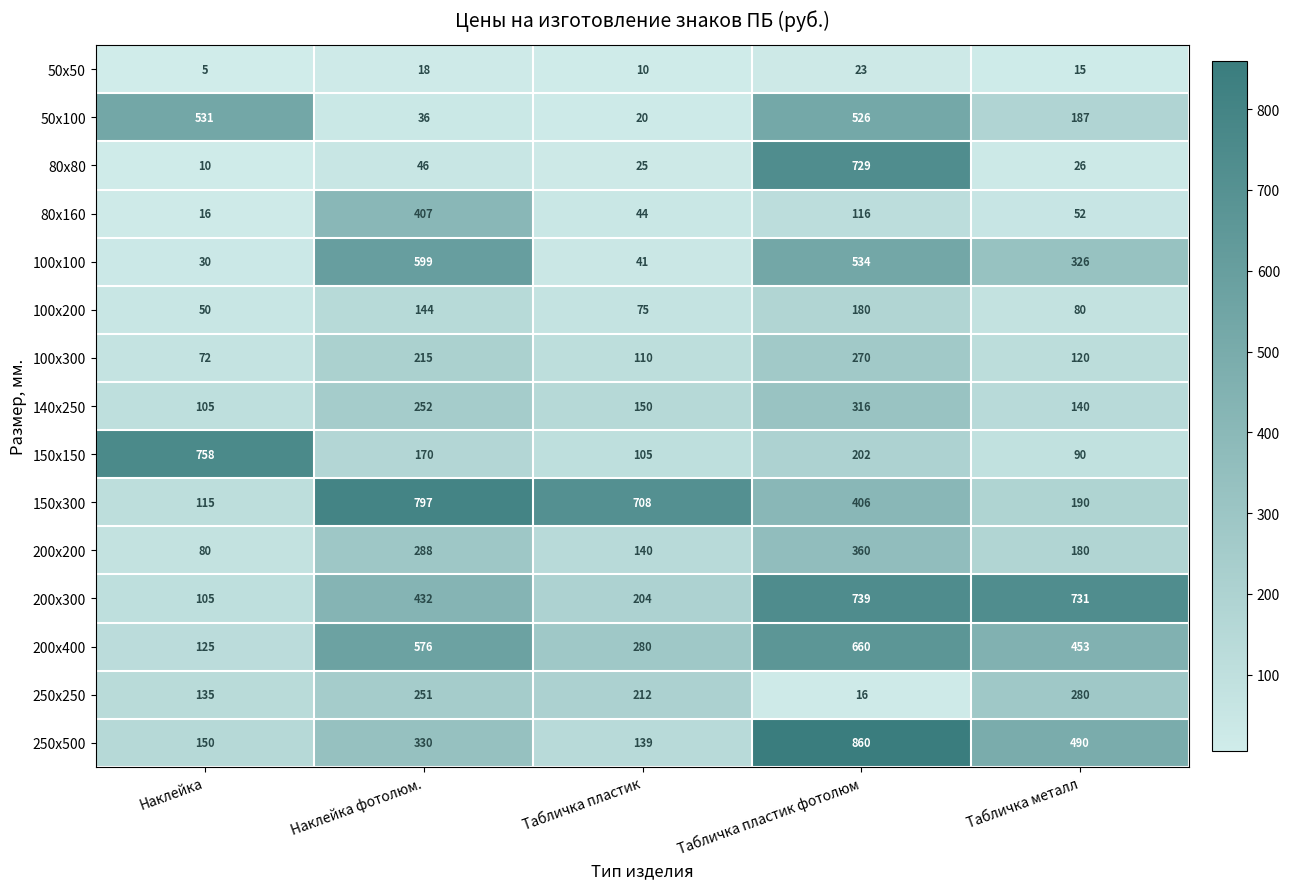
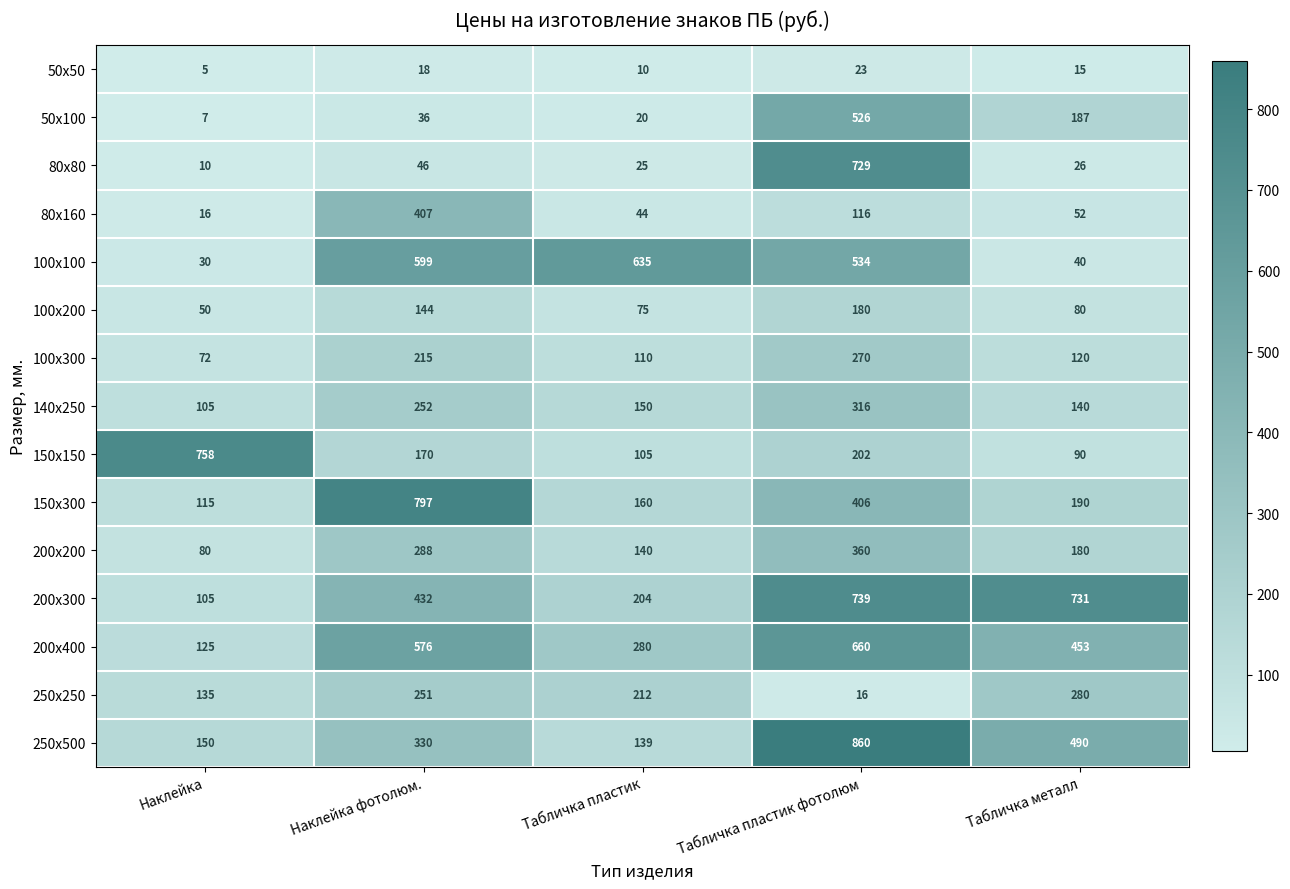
  {
    "50х50": {
      "Наклейка": 5,
      "Наклейка фотолюм.": 18,
      "Табличка пластик": 10,
      "Табличка пластик фотолюм": 23,
      "Табличка металл": 15
    },
    "50х100": {
-     "Наклейка": 531,
+     "Наклейка": 7,
      "Наклейка фотолюм.": 36,
      "Табличка пластик": 20,
      "Табличка пластик фотолюм": 526,
      "Табличка металл": 187
    },
    "80х80": {
      "Наклейка": 10,
      "Наклейка фотолюм.": 46,
      "Табличка пластик": 25,
      "Табличка пластик фотолюм": 729,
      "Табличка металл": 26
    },
    "80х160": {
      "Наклейка": 16,
      "Наклейка фотолюм.": 407,
      "Табличка пластик": 44,
      "Табличка пластик фотолюм": 116,
      "Табличка металл": 52
    },
    "100х100": {
      "Наклейка": 30,
      "Наклейка фотолюм.": 599,
-     "Табличка пластик": 41,
+     "Табличка пластик": 635,
      "Табличка пластик фотолюм": 534,
-     "Табличка металл": 326
+     "Табличка металл": 40
    },
    "100х200": {
      "Наклейка": 50,
      "Наклейка фотолюм.": 144,
      "Табличка пластик": 75,
      "Табличка пластик фотолюм": 180,
      "Табличка металл": 80
    },
    "100х300": {
      "Наклейка": 72,
      "Наклейка фотолюм.": 215,
      "Табличка пластик": 110,
      "Табличка пластик фотолюм": 270,
      "Табличка металл": 120
    },
    "140х250": {
      "Наклейка": 105,
      "Наклейка фотолюм.": 252,
      "Табличка пластик": 150,
      "Табличка пластик фотолюм": 316,
      "Табличка металл": 140
    },
    "150х150": {
      "Наклейка": 758,
      "Наклейка фотолюм.": 170,
      "Табличка пластик": 105,
      "Табличка пластик фотолюм": 202,
      "Табличка металл": 90
    },
    "150х300": {
      "Наклейка": 115,
      "Наклейка фотолюм.": 797,
-     "Табличка пластик": 708,
+     "Табличка пластик": 160,
      "Табличка пластик фотолюм": 406,
      "Табличка металл": 190
    },
    "200х200": {
      "Наклейка": 80,
      "Наклейка фотолюм.": 288,
      "Табличка пластик": 140,
      "Табличка пластик фотолюм": 360,
      "Табличка металл": 180
    },
    "200х300": {
      "Наклейка": 105,
      "Наклейка фотолюм.": 432,
      "Табличка пластик": 204,
      "Табличка пластик фотолюм": 739,
      "Табличка металл": 731
    },
    "200х400": {
      "Наклейка": 125,
      "Наклейка фотолюм.": 576,
      "Табличка пластик": 280,
      "Табличка пластик фотолюм": 660,
      "Табличка металл": 453
    },
    "250х250": {
      "Наклейка": 135,
      "Наклейка фотолюм.": 251,
      "Табличка пластик": 212,
      "Табличка пластик фотолюм": 16,
      "Табличка металл": 280
    },
    "250х500": {
      "Наклейка": 150,
      "Наклейка фотолюм.": 330,
      "Табличка пластик": 139,
      "Табличка пластик фотолюм": 860,
      "Табличка металл": 490
    }
  }
